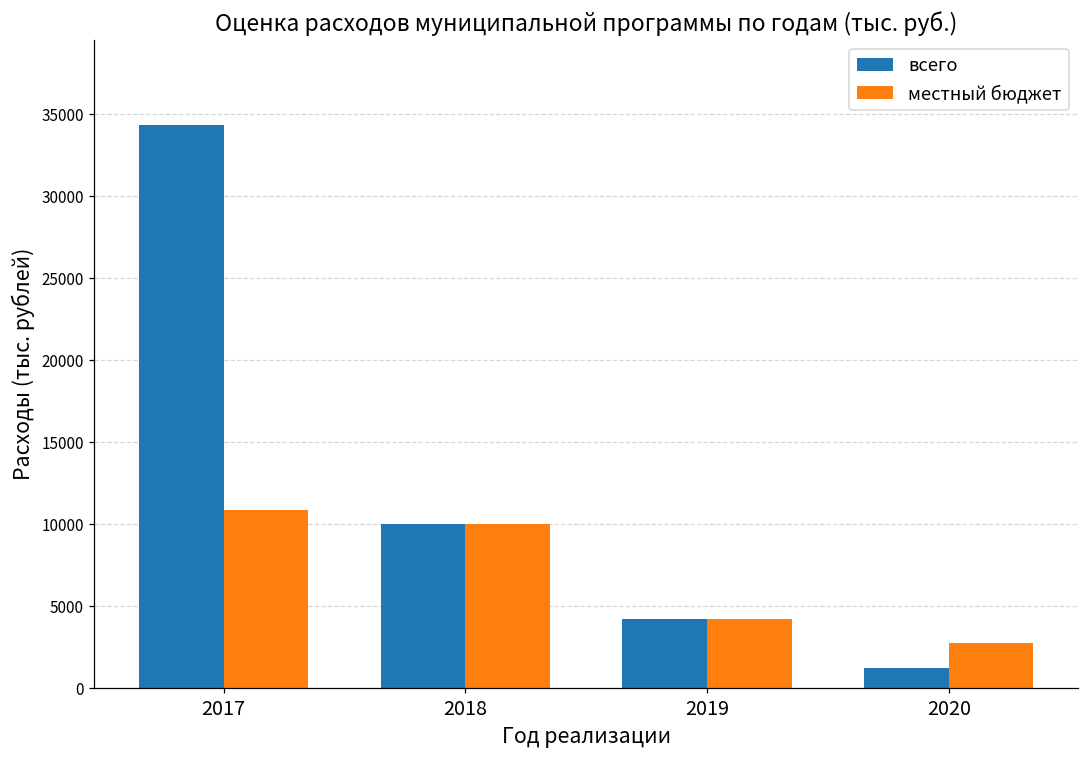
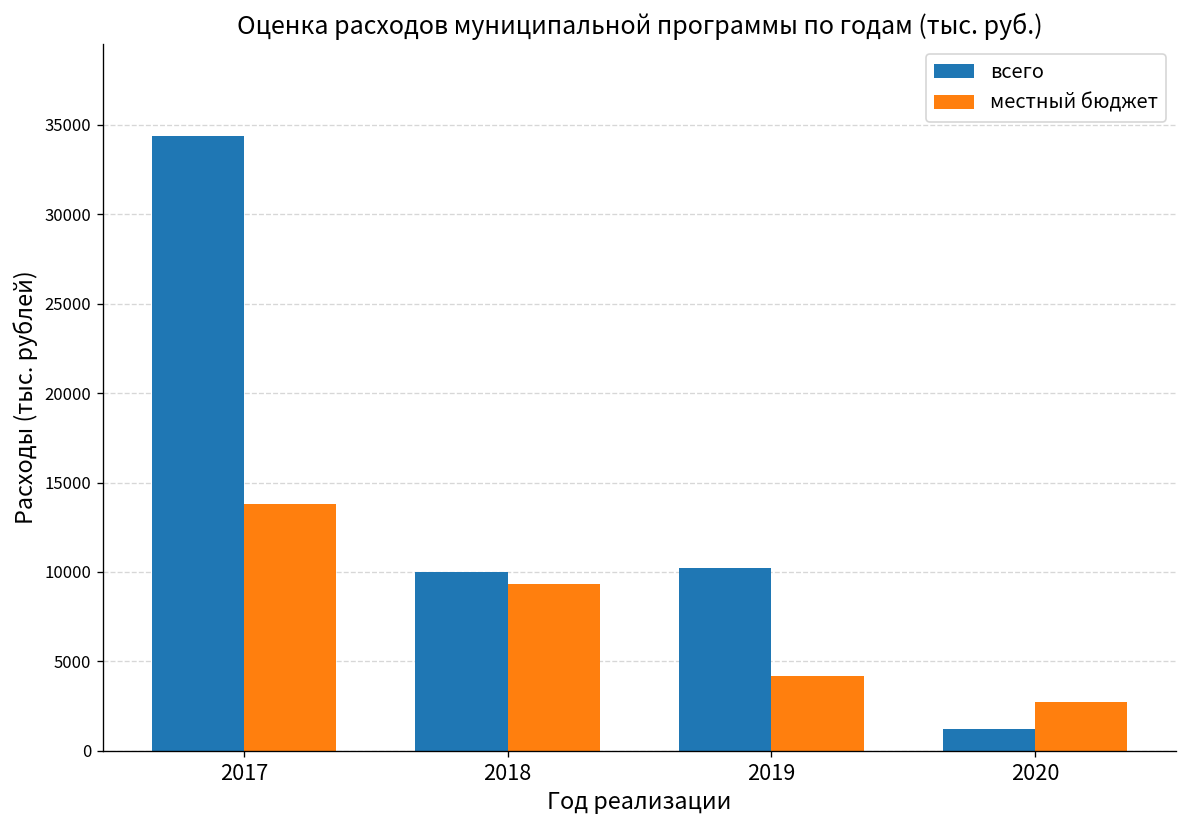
  {
    "всего": {
      "2017": 34400,
      "2018": 10000,
-     "2019": 4200,
+     "2019": 10200,
      "2020": 1200
    },
    "местный бюджет": {
-     "2017": 10900,
-     "2018": 10000,
+     "2017": 13800,
+     "2018": 9300,
      "2019": 4200,
      "2020": 2800
    }
  }
